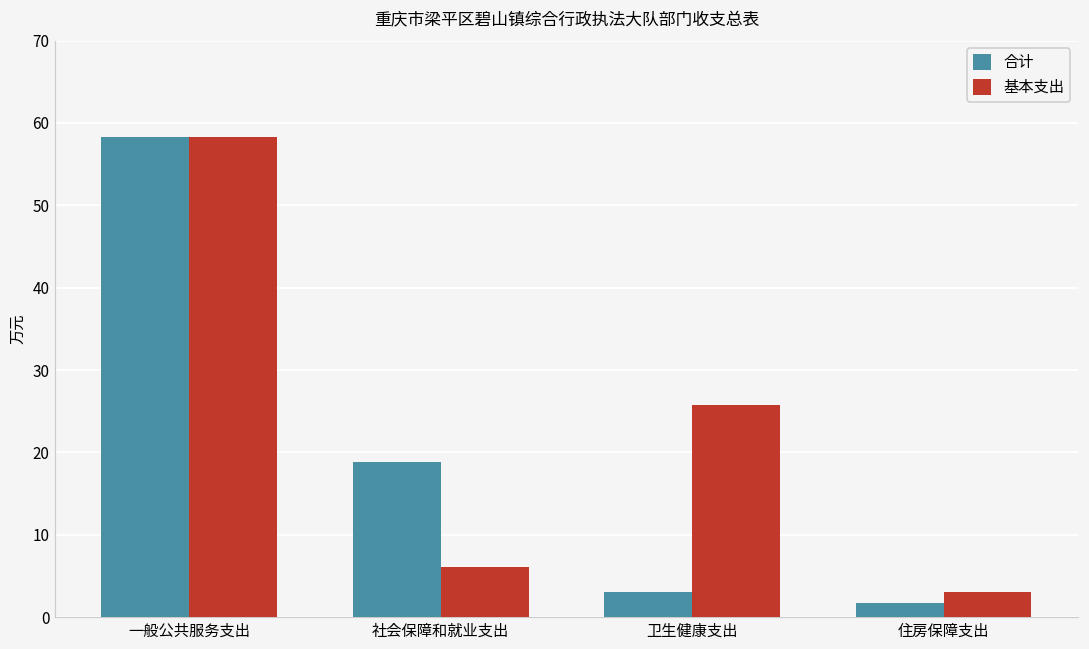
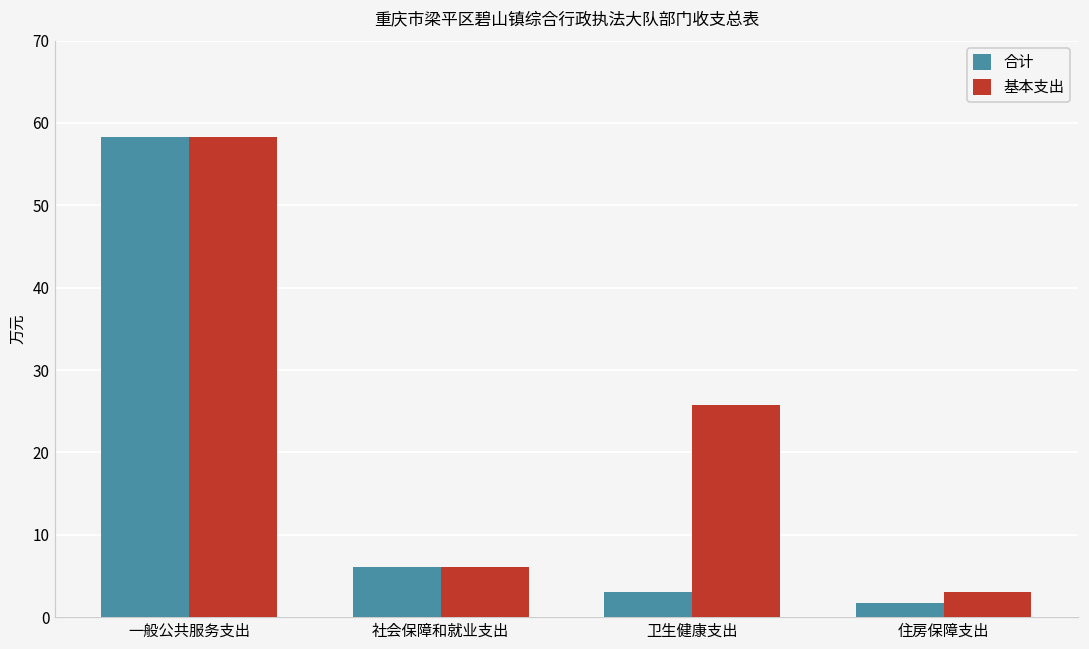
  {
    "合计": {
      "一般公共服务支出": 58,
-     "社会保障和就业支出": 19,
+     "社会保障和就业支出": 6,
      "卫生健康支出": 3,
      "住房保障支出": 2
    },
    "基本支出": {
      "一般公共服务支出": 58,
      "社会保障和就业支出": 6,
      "卫生健康支出": 26,
      "住房保障支出": 3
    }
  }
